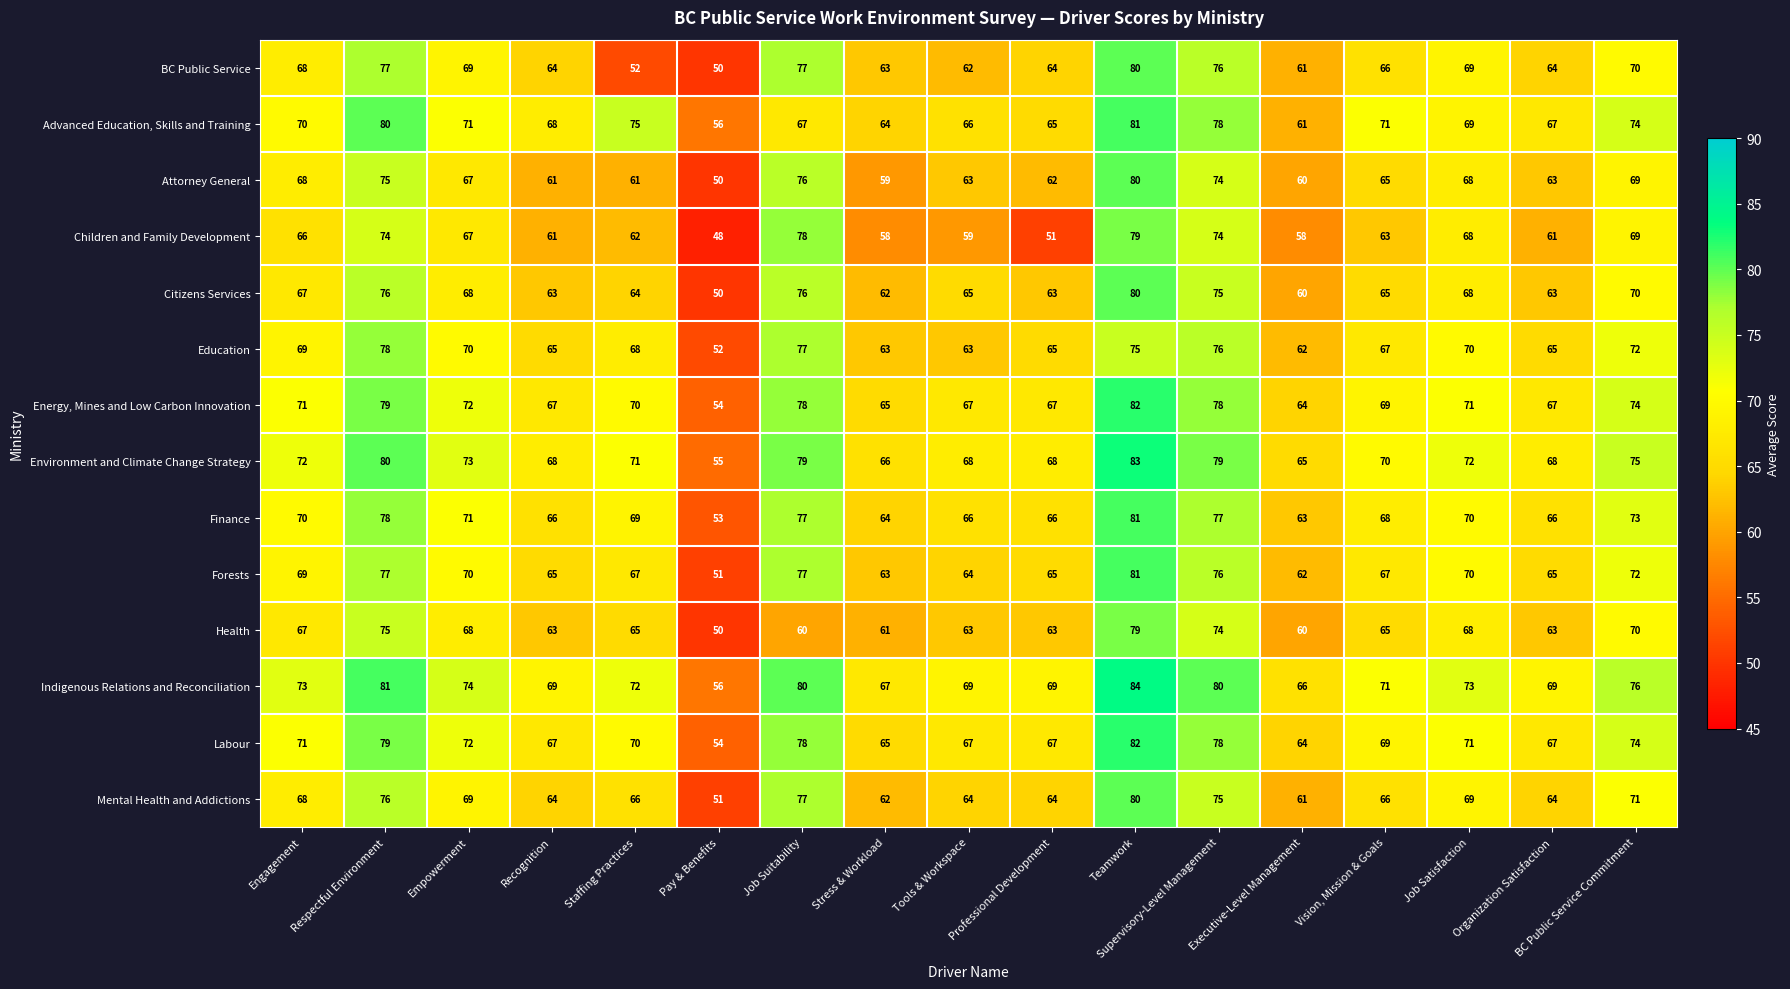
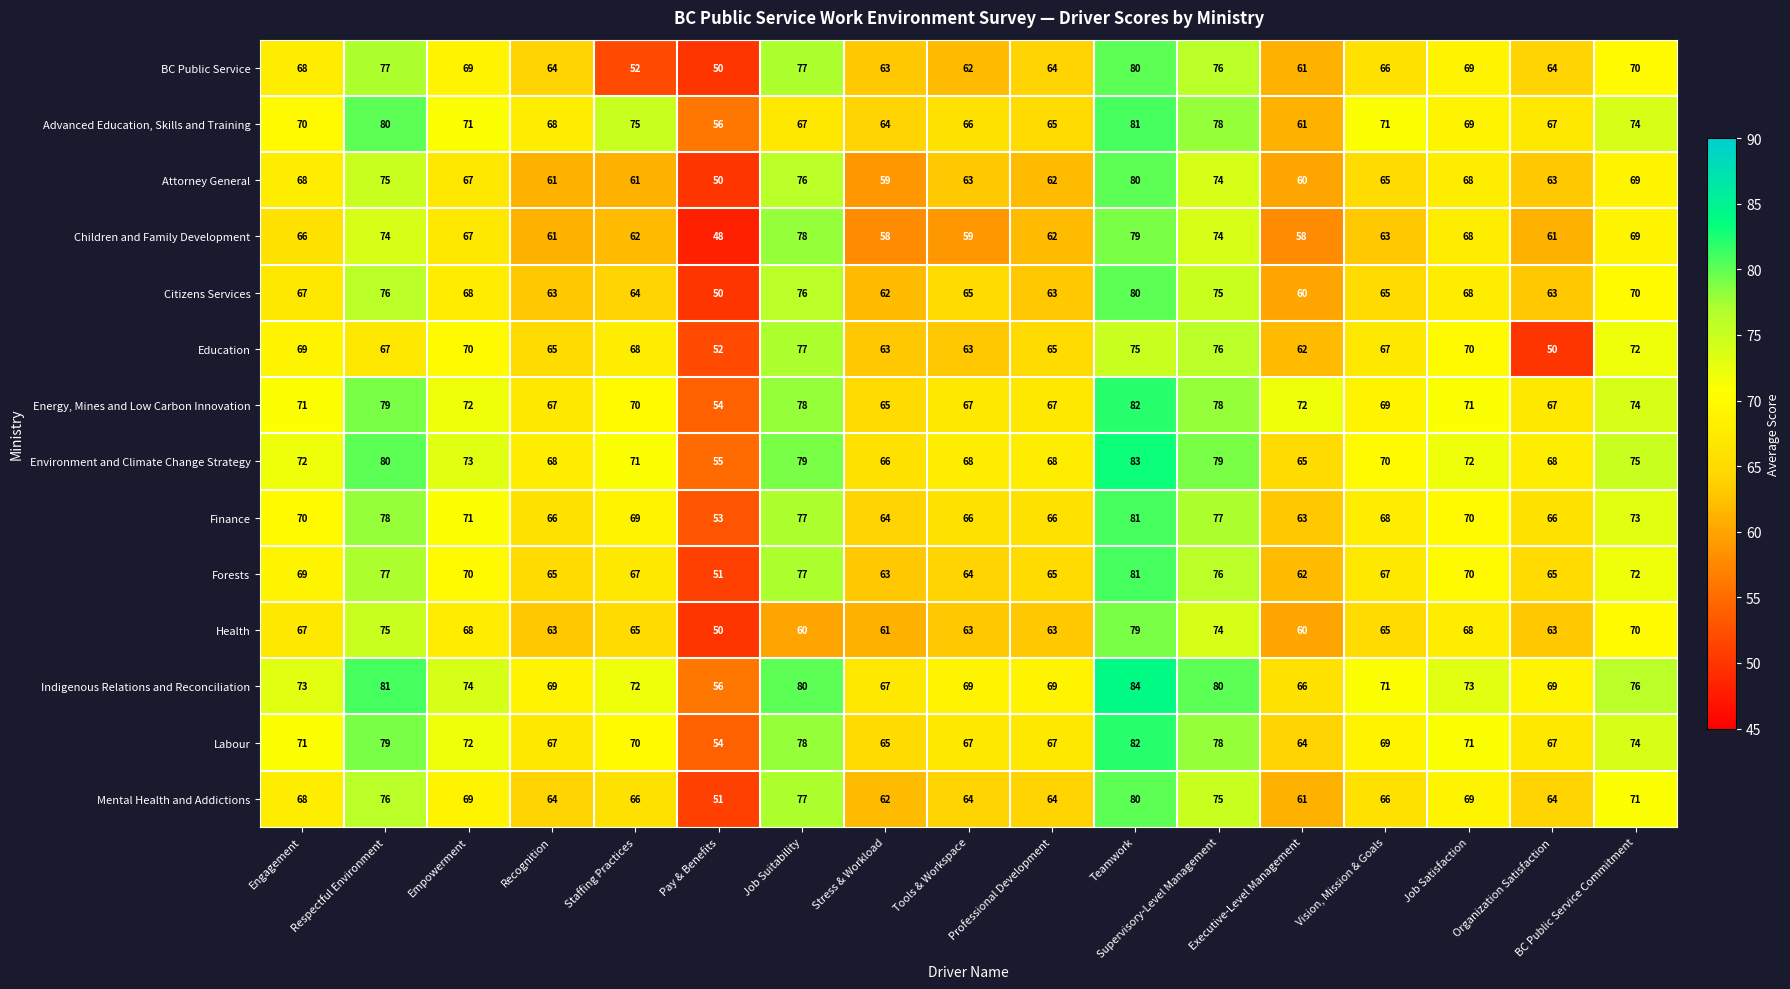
  {
    "Children and Family Development": {
      "Engagement": 66,
      "Respectful Environment": 74,
      "Empowerment": 67,
      "Recognition": 61,
      "Staffing Practices": 62,
      "Pay & Benefits": 48,
      "Job Suitability": 78,
      "Stress & Workload": 58,
      "Tools & Workspace": 59,
-     "Professional Development": 51,
+     "Professional Development": 62,
      "Teamwork": 79,
      "Supervisory-Level Management": 74,
      "Executive-Level Management": 58,
      "Vision, Mission & Goals": 63,
      "Job Satisfaction": 68,
      "Organization Satisfaction": 61,
      "BC Public Service Commitment": 69
    },
    "Education": {
      "Engagement": 69,
-     "Respectful Environment": 78,
+     "Respectful Environment": 67,
      "Empowerment": 70,
      "Recognition": 65,
      "Staffing Practices": 68,
      "Pay & Benefits": 52,
      "Job Suitability": 77,
      "Stress & Workload": 63,
      "Tools & Workspace": 63,
      "Professional Development": 65,
      "Teamwork": 75,
      "Supervisory-Level Management": 76,
      "Executive-Level Management": 62,
      "Vision, Mission & Goals": 67,
      "Job Satisfaction": 70,
-     "Organization Satisfaction": 65,
+     "Organization Satisfaction": 50,
      "BC Public Service Commitment": 72
    },
    "Energy, Mines and Low Carbon Innovation": {
      "Engagement": 71,
      "Respectful Environment": 79,
      "Empowerment": 72,
      "Recognition": 67,
      "Staffing Practices": 70,
      "Pay & Benefits": 54,
      "Job Suitability": 78,
      "Stress & Workload": 65,
      "Tools & Workspace": 67,
      "Professional Development": 67,
      "Teamwork": 82,
      "Supervisory-Level Management": 78,
-     "Executive-Level Management": 64,
+     "Executive-Level Management": 72,
      "Vision, Mission & Goals": 69,
      "Job Satisfaction": 71,
      "Organization Satisfaction": 67,
      "BC Public Service Commitment": 74
    }
  }
